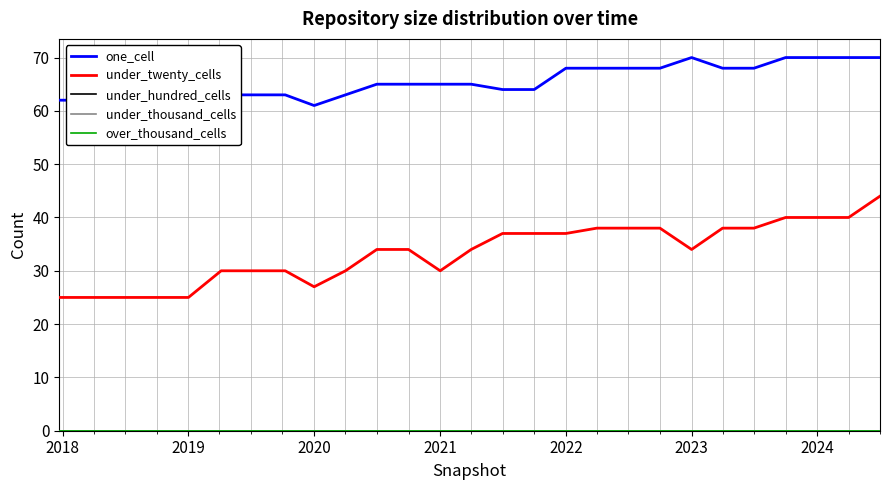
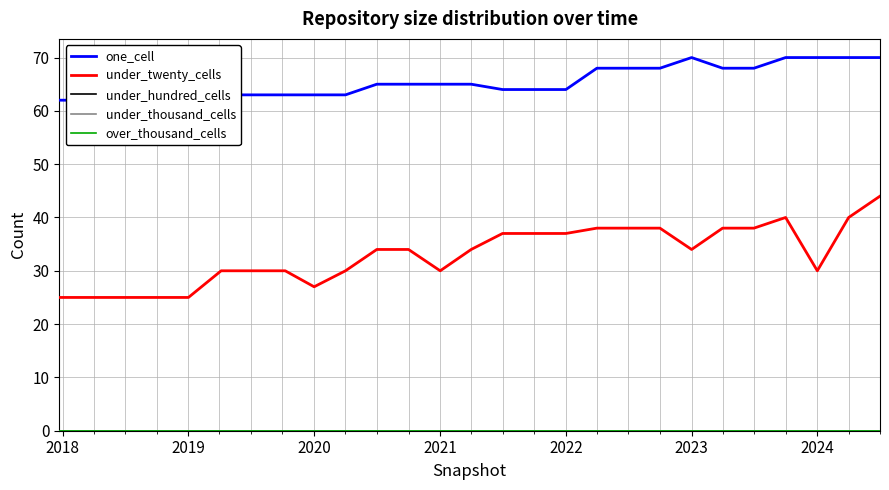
  {
    "one_cell": {
-     "2020": 61,
+     "2020": 63,
      "2021": 65,
-     "2022": 68,
+     "2022": 64,
      "2023": 70,
      "2024": 70
    },
    "under_twenty_cells": {
      "2019": 25,
      "2020": 27,
      "2021": 30,
      "2022": 37,
      "2023": 34,
-     "2024": 40
+     "2024": 30
    },
    "over_thousand_cells": {
      "2019": 0,
      "2020": 0,
      "2021": 0,
      "2022": 0,
      "2023": 0,
      "2024": 0
    }
  }
